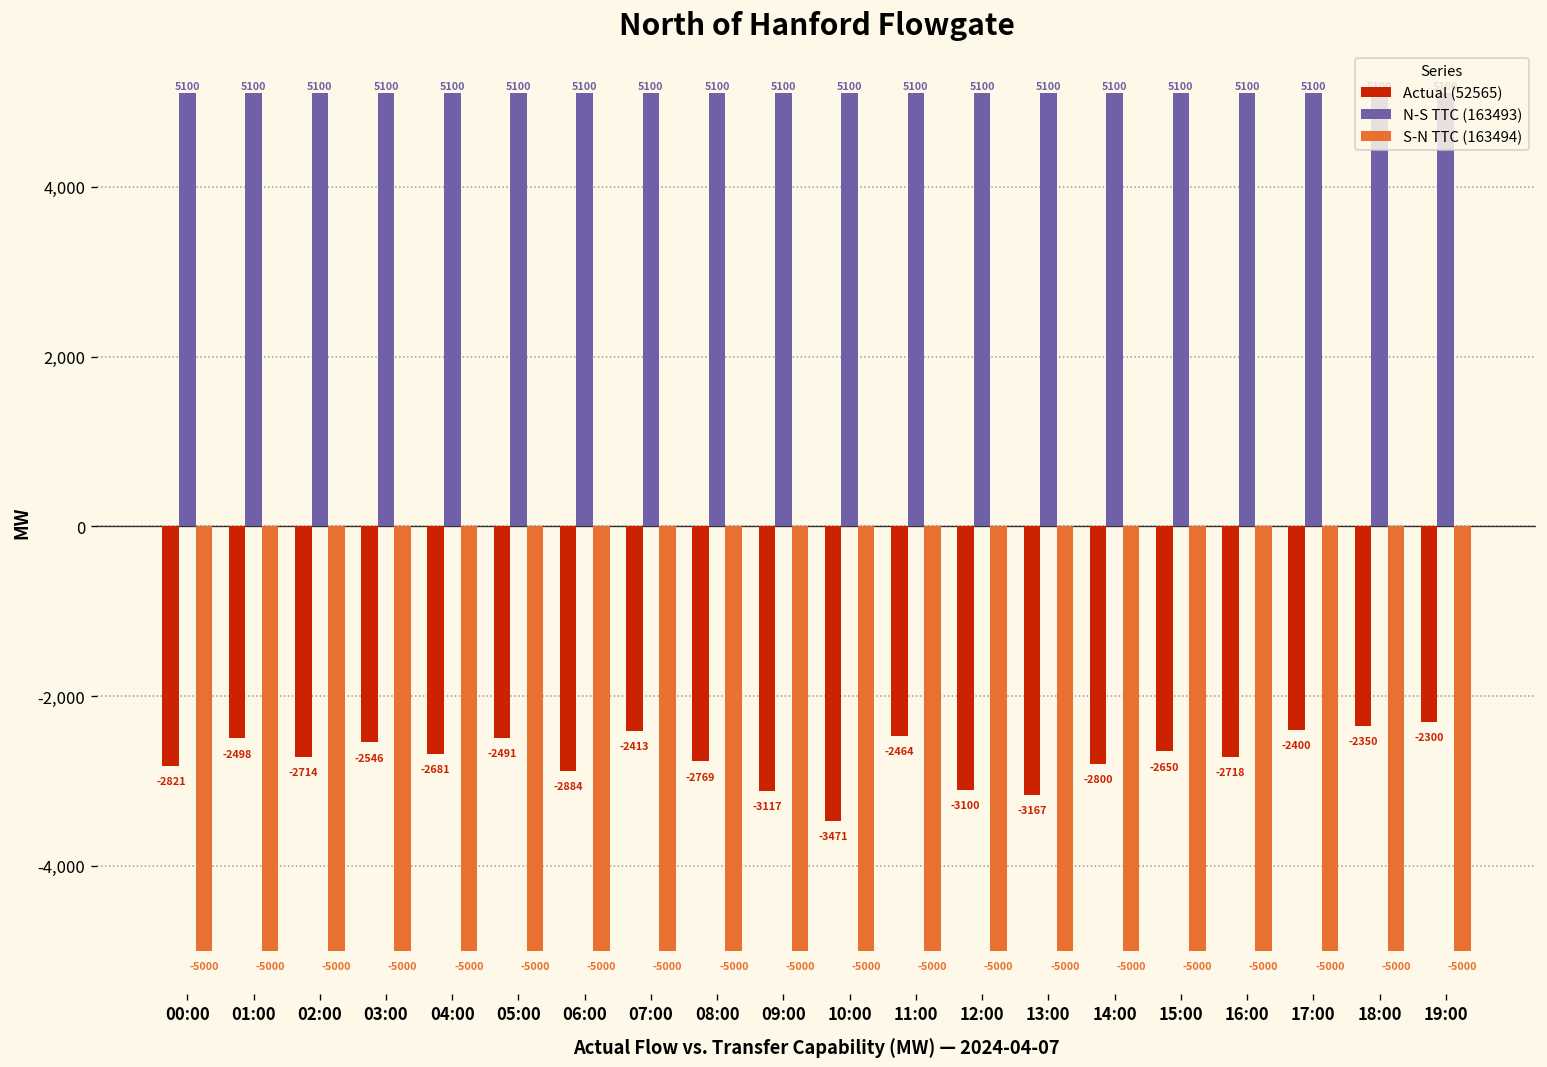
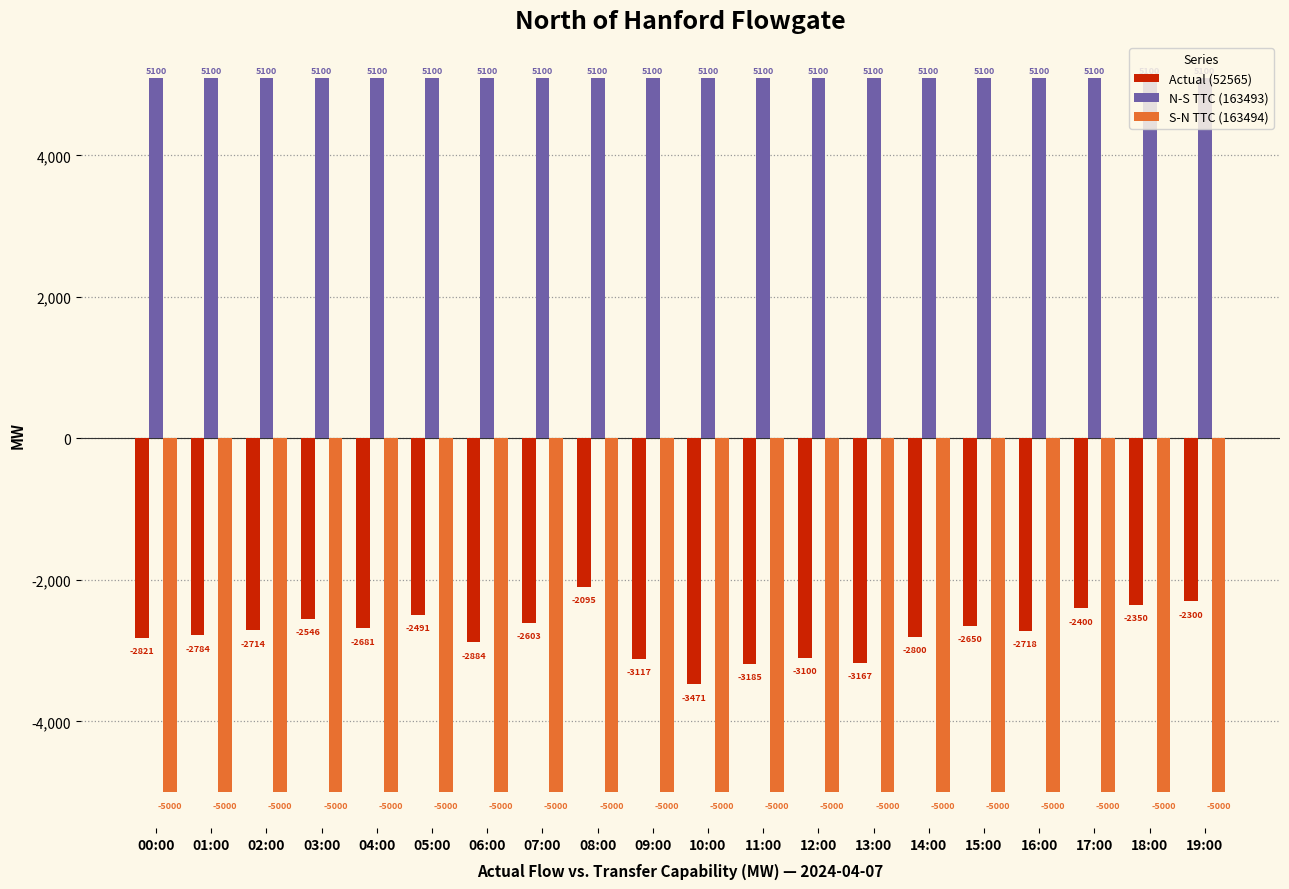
  {
    "Actual (52565)": {
      "00:00": -2821,
-     "01:00": -2498,
+     "01:00": -2784,
      "02:00": -2714,
      "03:00": -2546,
      "04:00": -2681,
      "05:00": -2491,
      "06:00": -2884,
-     "07:00": -2413,
-     "08:00": -2769,
+     "07:00": -2603,
+     "08:00": -2095,
      "09:00": -3117,
      "10:00": -3471,
-     "11:00": -2464,
+     "11:00": -3185,
      "12:00": -3100,
      "13:00": -3167,
      "14:00": -2800,
      "15:00": -2650,
      "16:00": -2718,
      "17:00": -2400,
      "18:00": -2350,
      "19:00": -2300
    },
    "N-S TTC (163493)": {
      "00:00": 5100,
      "01:00": 5100,
      "02:00": 5100,
      "03:00": 5100,
      "04:00": 5100,
      "05:00": 5100,
      "06:00": 5100,
      "07:00": 5100,
      "08:00": 5100,
      "09:00": 5100,
      "10:00": 5100,
      "11:00": 5100,
      "12:00": 5100,
      "13:00": 5100,
      "14:00": 5100,
      "15:00": 5100,
      "16:00": 5100,
      "17:00": 5100
    },
    "S-N TTC (163494)": {
      "00:00": -5000,
      "01:00": -5000,
      "02:00": -5000,
      "03:00": -5000,
      "04:00": -5000,
      "05:00": -5000,
      "06:00": -5000,
      "07:00": -5000,
      "08:00": -5000,
      "09:00": -5000,
      "10:00": -5000,
      "11:00": -5000,
      "12:00": -5000,
      "13:00": -5000,
      "14:00": -5000,
      "15:00": -5000,
      "16:00": -5000,
      "17:00": -5000,
      "18:00": -5000,
      "19:00": -5000
    }
  }
